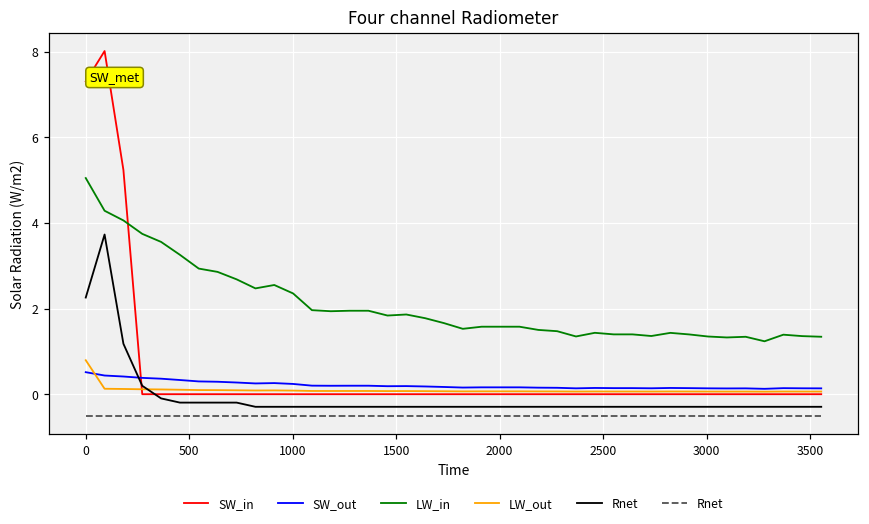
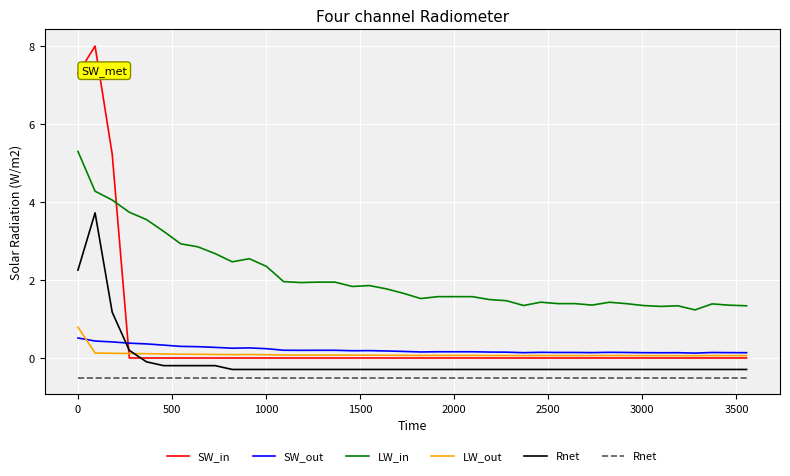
  {
    "SW_out": {
      "0": 0.5
    },
    "LW_in": {
-     "0": 5.0
+     "0": 5.3
    },
    "LW_out": {
      "0": 0.8
    }
  }
